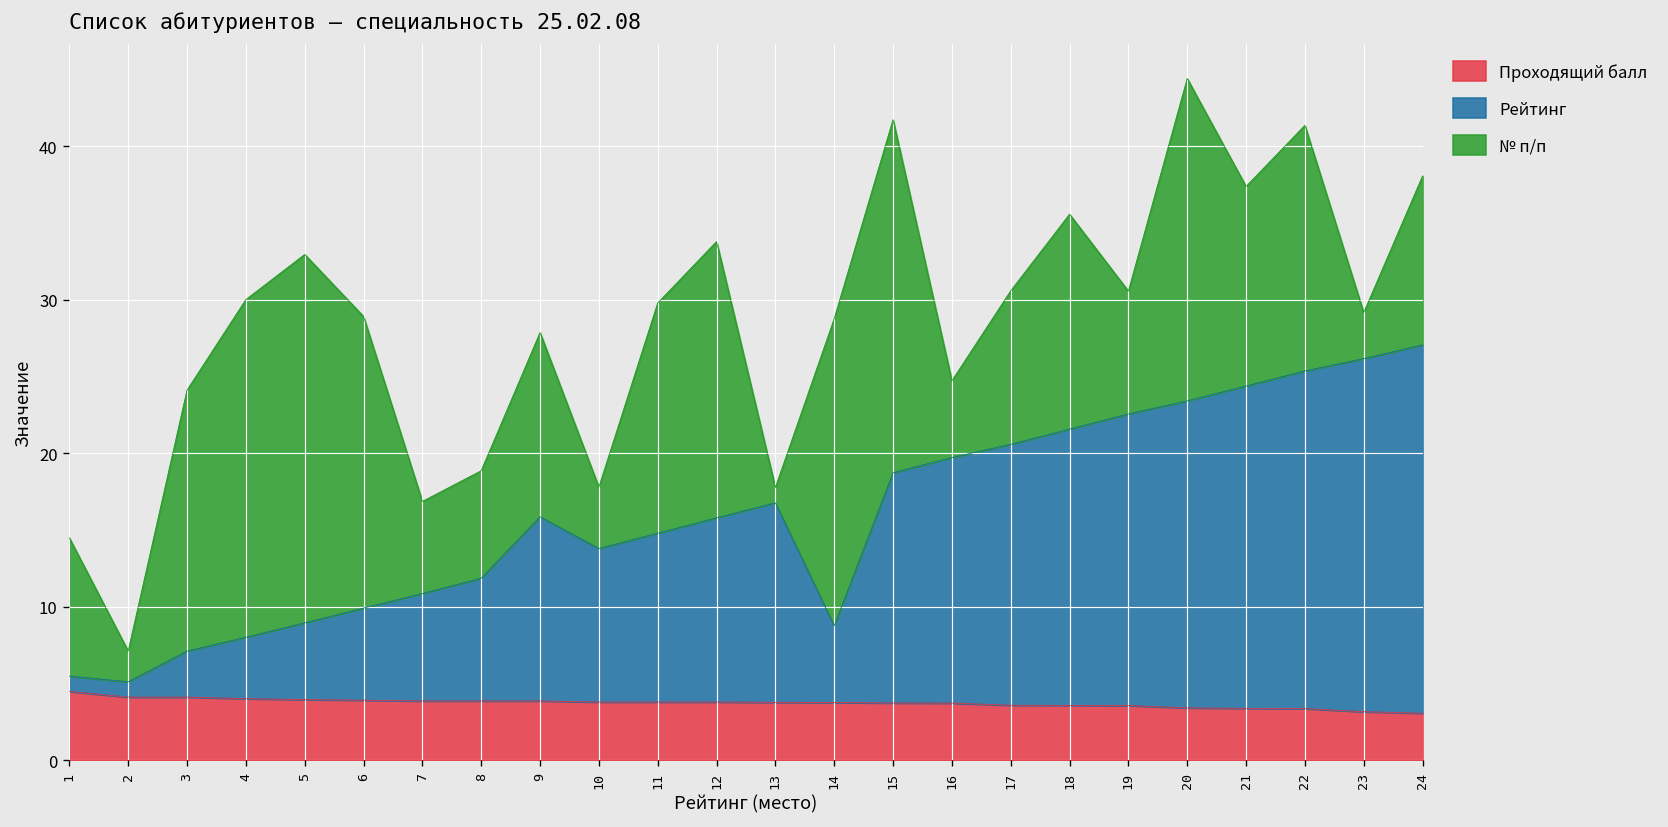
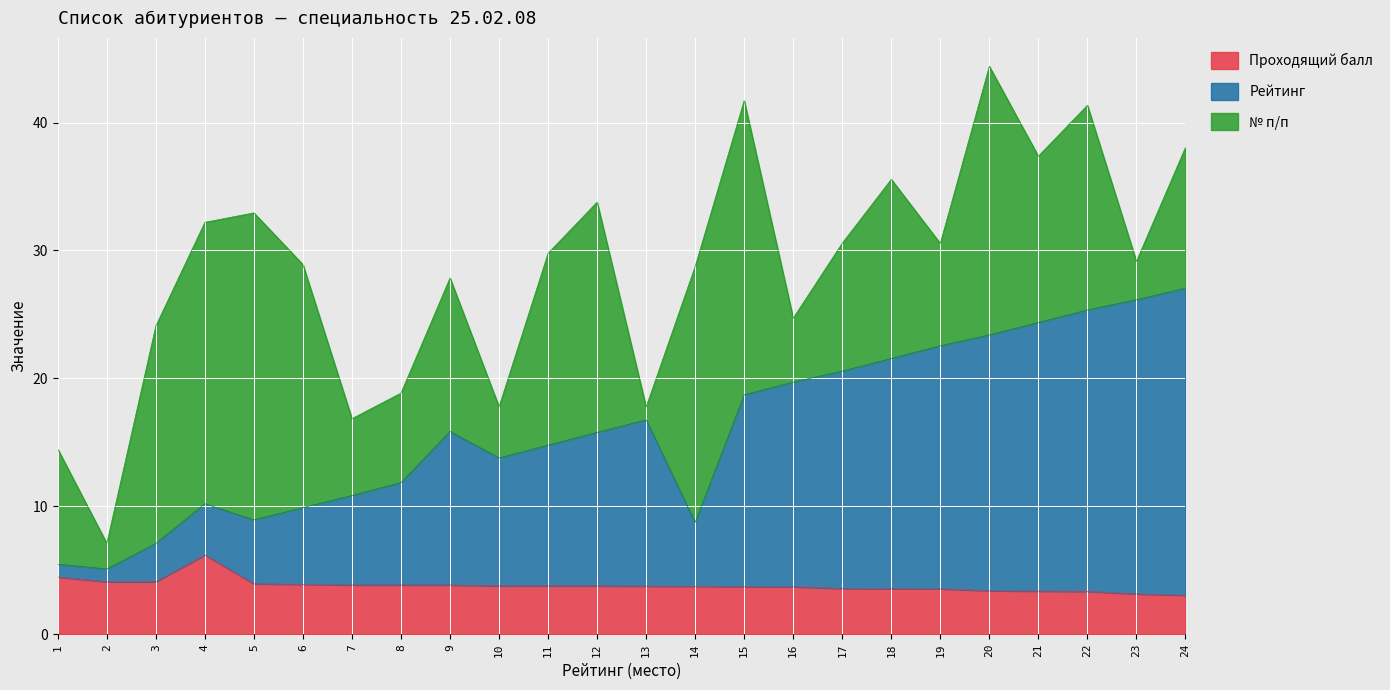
  {
    "Проходящий балл": {
      "1": 4.5,
      "2": 4.1,
      "3": 4.1,
-     "4": 4.0,
+     "4": 6.2,
      "5": 3.9,
      "6": 3.9,
      "7": 3.9,
      "8": 3.9,
      "9": 3.9,
      "10": 3.8,
      "11": 3.8,
      "12": 3.8,
      "13": 3.8,
      "14": 3.8,
      "15": 3.7,
      "16": 3.7,
      "17": 3.6,
      "18": 3.6,
      "19": 3.6,
      "20": 3.4,
      "21": 3.4,
      "22": 3.4,
      "23": 3.2,
      "24": 3.1
    },
    "Рейтинг": {
      "1": 1.0,
      "2": 1.0,
      "3": 3.0,
      "4": 4.0,
      "5": 5.0,
      "6": 6.0,
      "7": 7.0,
      "8": 8.0,
      "9": 12.0,
      "10": 10.0,
      "11": 11.0,
      "12": 12.0,
      "13": 13.0,
      "14": 5.0,
      "15": 15.0,
      "16": 16.0,
      "17": 17.0,
      "18": 18.0,
      "19": 19.0,
      "20": 20.0,
      "21": 21.0,
      "22": 22.0,
      "23": 23.0,
      "24": 24.0
    },
    "№ п/п": {
      "1": 9.0,
      "2": 2.0,
      "3": 17.0,
      "4": 22.0,
      "5": 24.0,
      "6": 19.0,
      "7": 6.0,
      "8": 7.0,
      "9": 12.0,
      "10": 4.0,
      "11": 15.0,
      "12": 18.0,
      "13": 1.0,
      "14": 20.0,
      "15": 23.0,
      "16": 5.0,
      "17": 10.0,
      "18": 14.0,
      "19": 8.0,
      "20": 21.0,
      "21": 13.0,
      "22": 16.0,
      "23": 3.0,
      "24": 11.0
    }
  }
